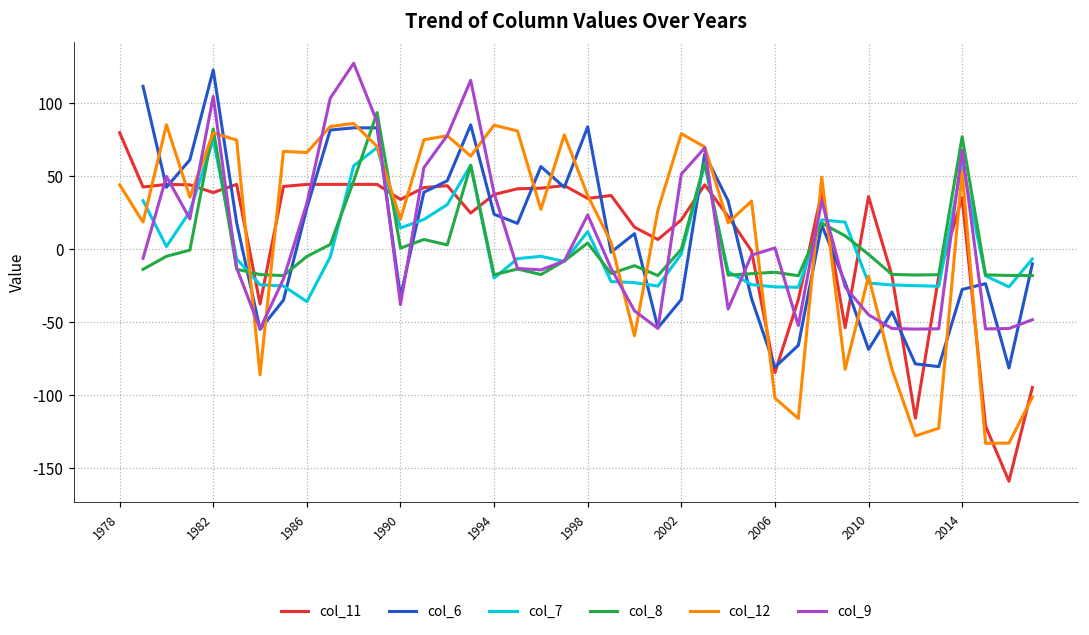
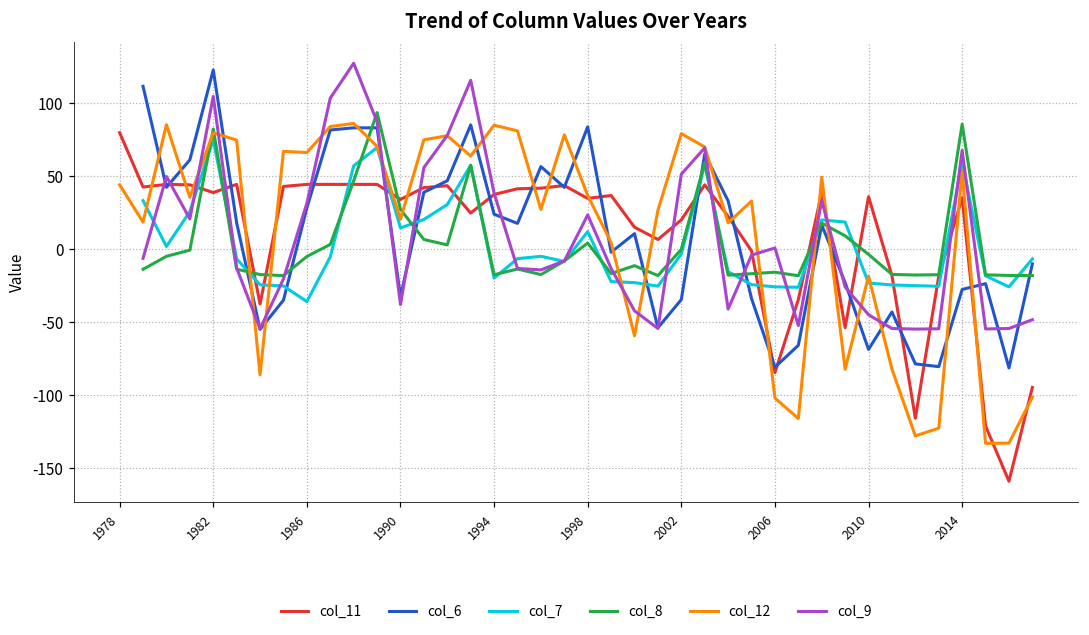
  {
    "col_11": {
      "1978": 80,
      "1982": 39,
      "1986": 44,
      "1990": 34,
      "1998": 35,
      "2002": 20,
      "2006": -85,
      "2010": 36,
      "2014": 35
    },
    "col_6": {
      "1982": 122,
      "1986": 28,
      "1990": -33,
      "1994": 24,
      "1998": 84,
      "2002": -35,
      "2006": -81,
      "2010": -69,
      "2014": -28
    },
    "col_7": {
      "1982": 75,
      "1986": -36,
      "1990": 14,
      "1994": -20,
      "1998": 12,
      "2002": -4,
      "2006": -26,
      "2010": -23,
      "2014": 59
    },
    "col_8": {
      "1982": 82,
      "1986": -5,
-     "1990": 1,
+     "1990": 27,
      "1994": -18,
      "1998": 4,
      "2002": 0,
      "2006": -16,
      "2010": -4,
-     "2014": 77
+     "2014": 85
    },
    "col_12": {
      "1978": 44,
      "1982": 79,
      "1986": 66,
      "1990": 20,
      "1994": 85,
      "1998": 37,
      "2002": 79,
      "2006": -102,
      "2010": -19,
      "2014": 53
    },
    "col_9": {
      "1982": 104,
      "1986": 31,
      "1990": -38,
      "1998": 23,
      "2002": 51,
      "2006": 1,
      "2010": -45,
      "2014": 67
    }
  }
